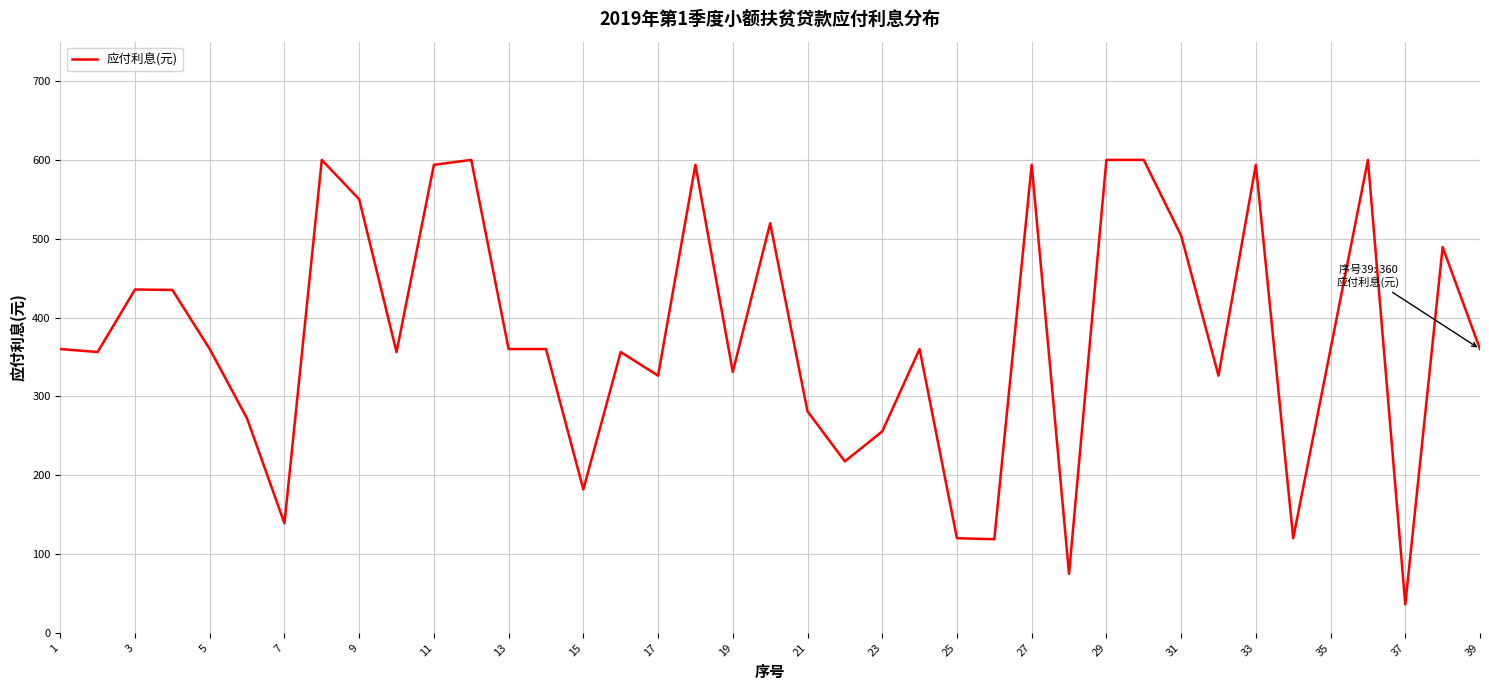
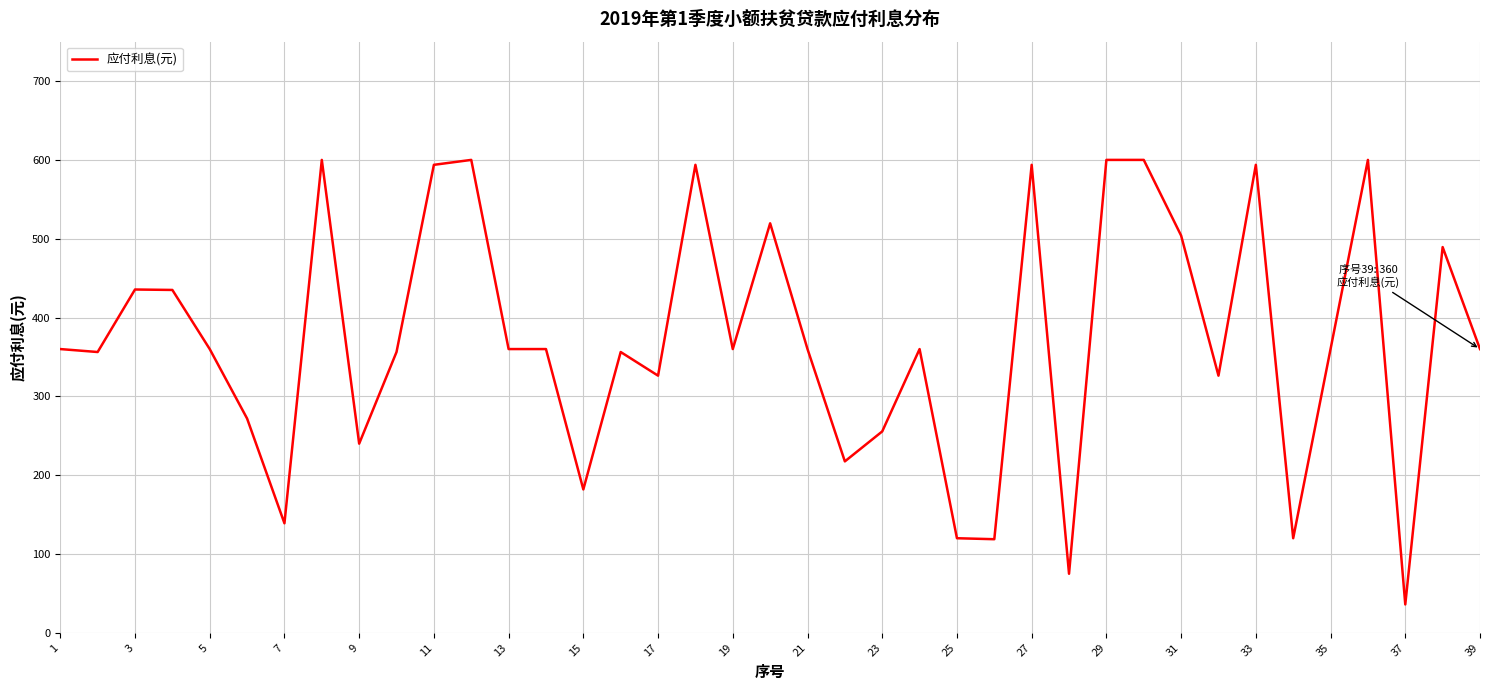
  {
    "1": 360,
    "3": 440,
    "5": 360,
    "7": 140,
-   "9": 550,
+   "9": 240,
    "11": 590,
    "13": 360,
    "15": 180,
    "17": 330,
-   "19": 330,
-   "21": 280,
+   "19": 360,
+   "21": 360,
    "23": 260,
    "25": 120,
    "27": 590,
    "29": 600,
    "31": 500,
    "33": 590,
    "35": 360,
    "37": 40
  }
